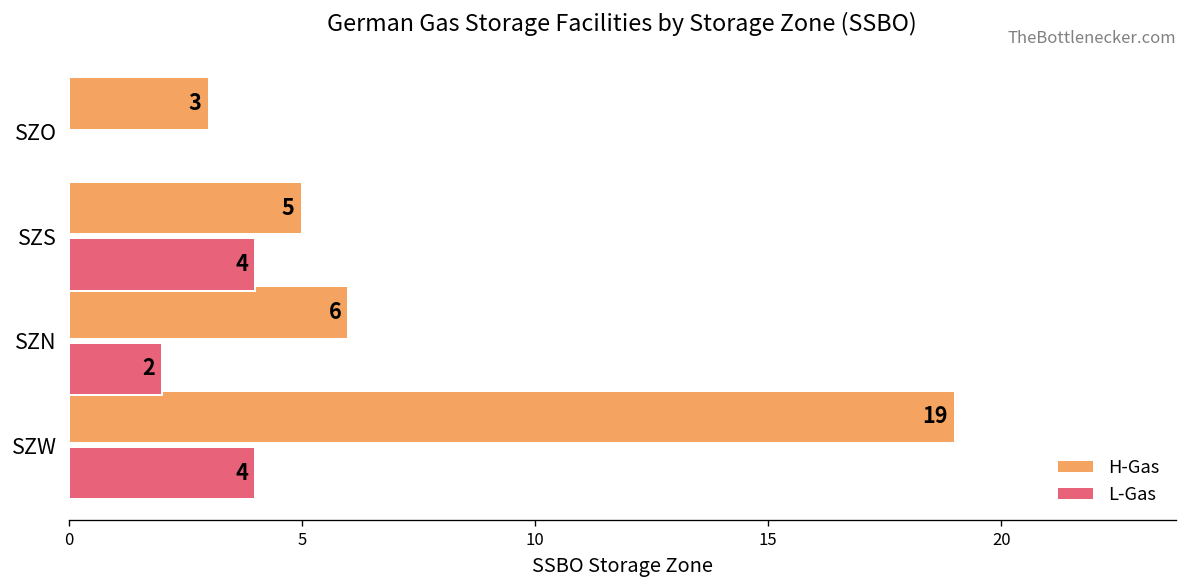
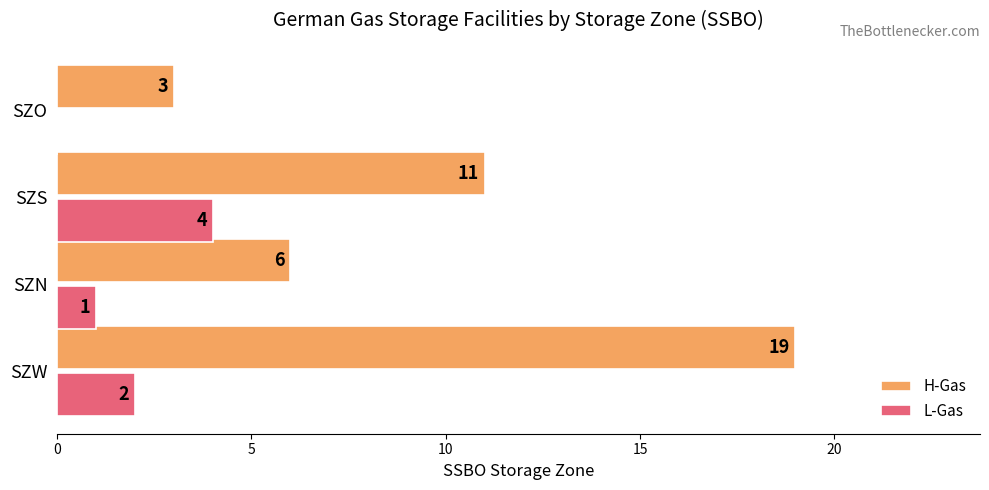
  {
    "H-Gas": {
      "SZO": 3,
-     "SZS": 5,
+     "SZS": 11,
      "SZN": 6,
      "SZW": 19
    },
    "L-Gas": {
      "SZS": 4,
-     "SZN": 2,
-     "SZW": 4
+     "SZN": 1,
+     "SZW": 2
    }
  }
